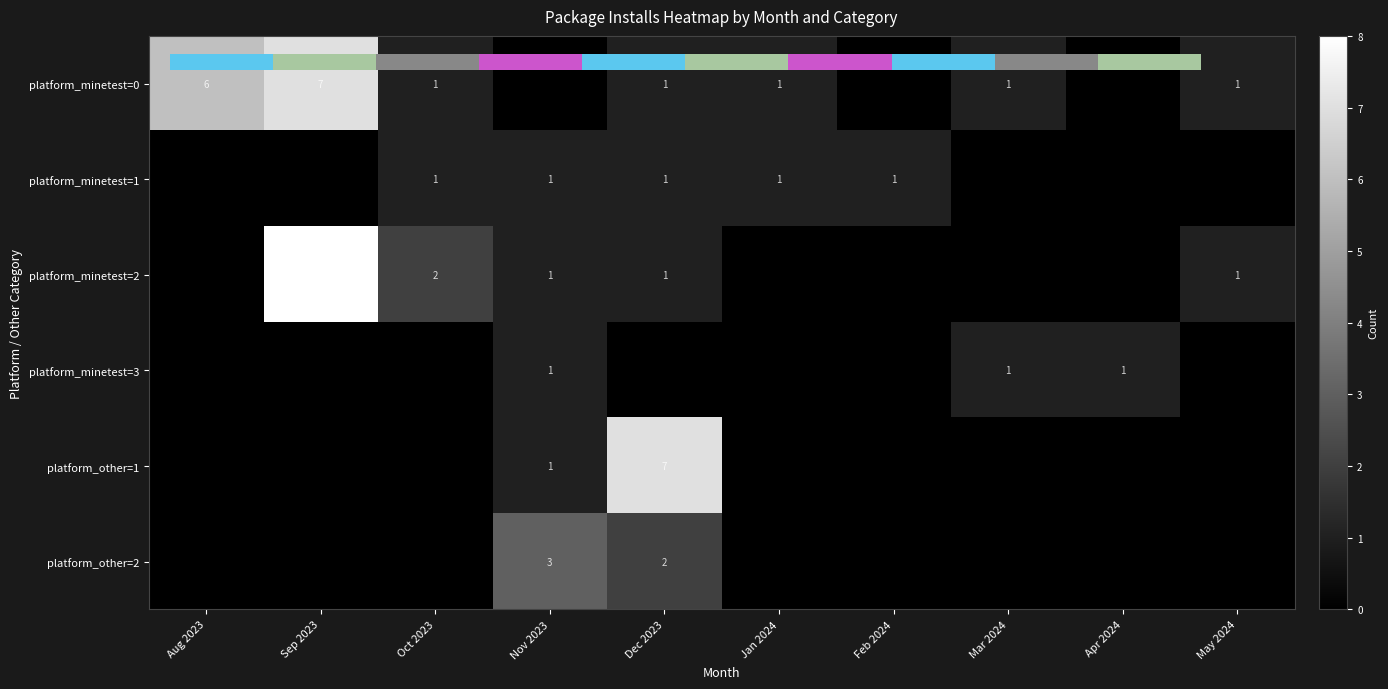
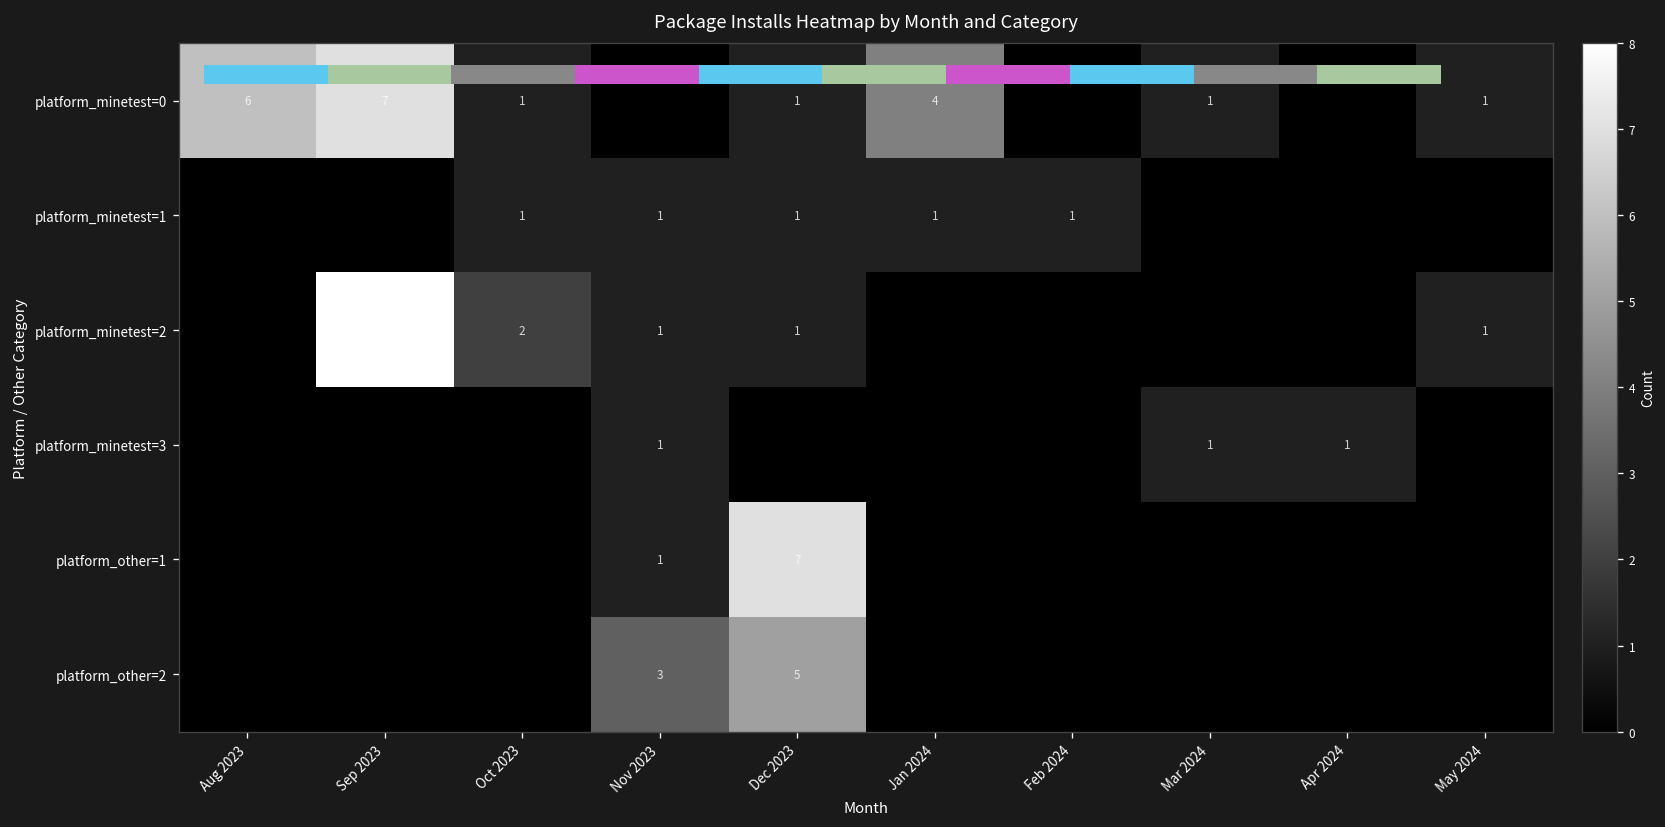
  {
    "Package Installs Heatmap by Month and Category": {
      "platform_minetest=0": {
        "Aug 2023": 6,
        "Oct 2023": 1,
        "Dec 2023": 1,
-       "Jan 2024": 1,
+       "Jan 2024": 4,
        "Mar 2024": 1,
        "May 2024": 1
      },
      "platform_minetest=1": {
        "Oct 2023": 1,
        "Nov 2023": 1,
        "Dec 2023": 1,
        "Jan 2024": 1,
        "Feb 2024": 1
      },
      "platform_minetest=2": {
        "Oct 2023": 2,
        "Nov 2023": 1,
        "Dec 2023": 1,
        "May 2024": 1
      },
      "platform_minetest=3": {
        "Nov 2023": 1,
        "Mar 2024": 1,
        "Apr 2024": 1
      },
      "platform_other=1": {
        "Nov 2023": 1
      },
      "platform_other=2": {
        "Nov 2023": 3,
-       "Dec 2023": 2
+       "Dec 2023": 5
      }
    }
  }
